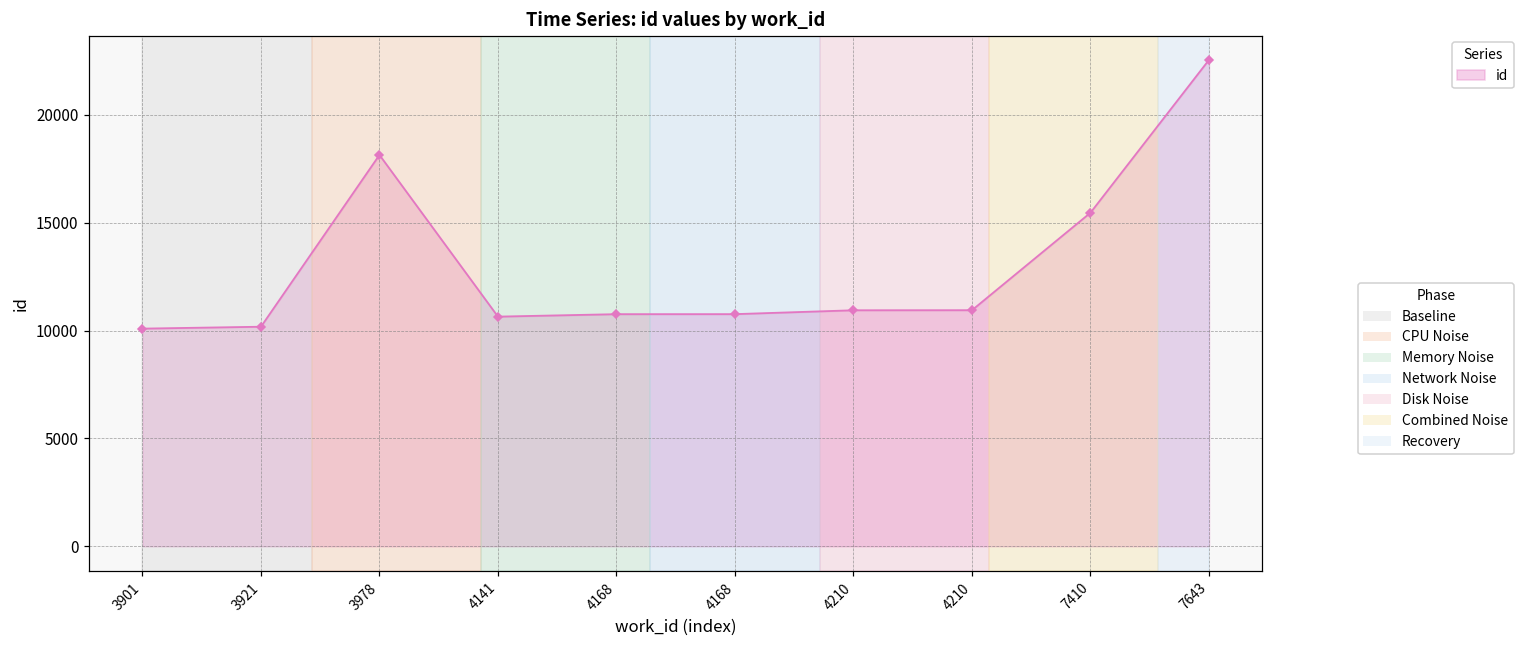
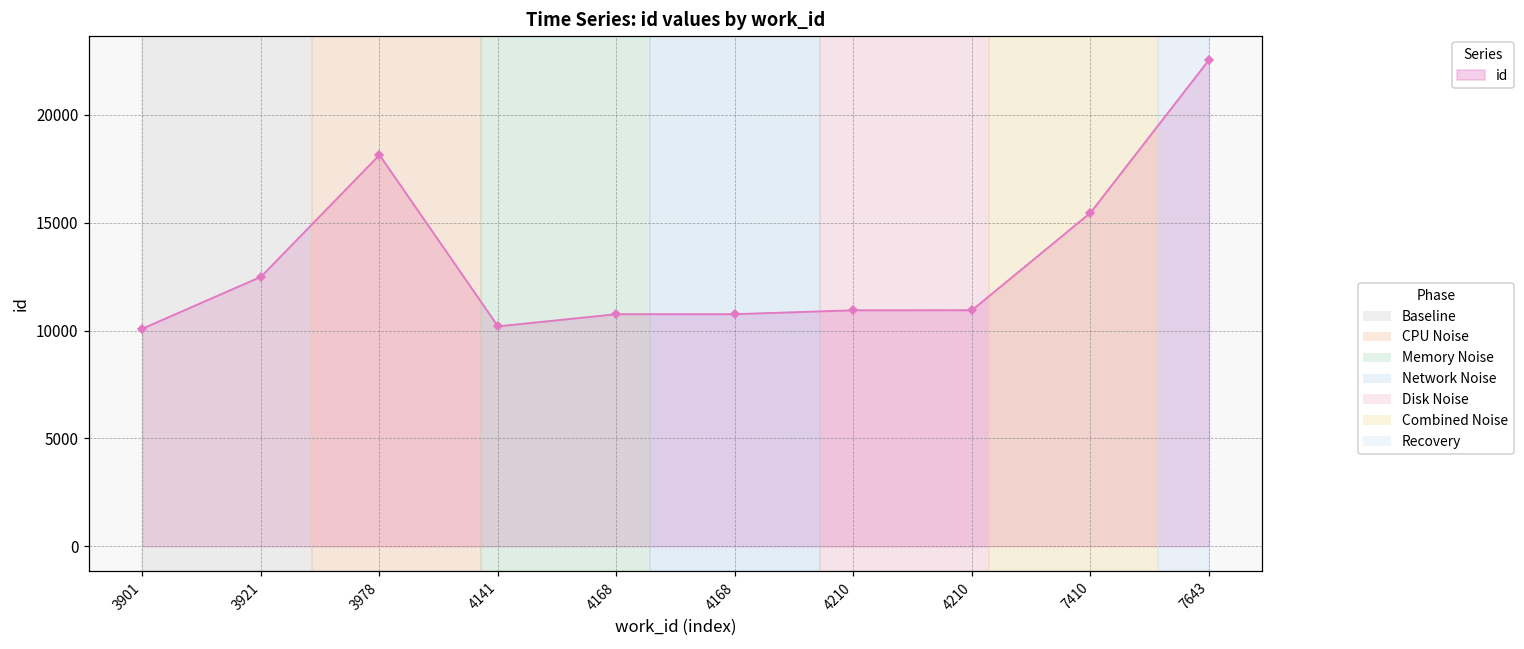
  {
    "3901": 10100,
-   "3921": 10200,
+   "3921": 12500,
    "3978": 18100,
-   "4141": 10600,
+   "4141": 10200,
    "7410": 15500,
    "7643": 22500
  }
